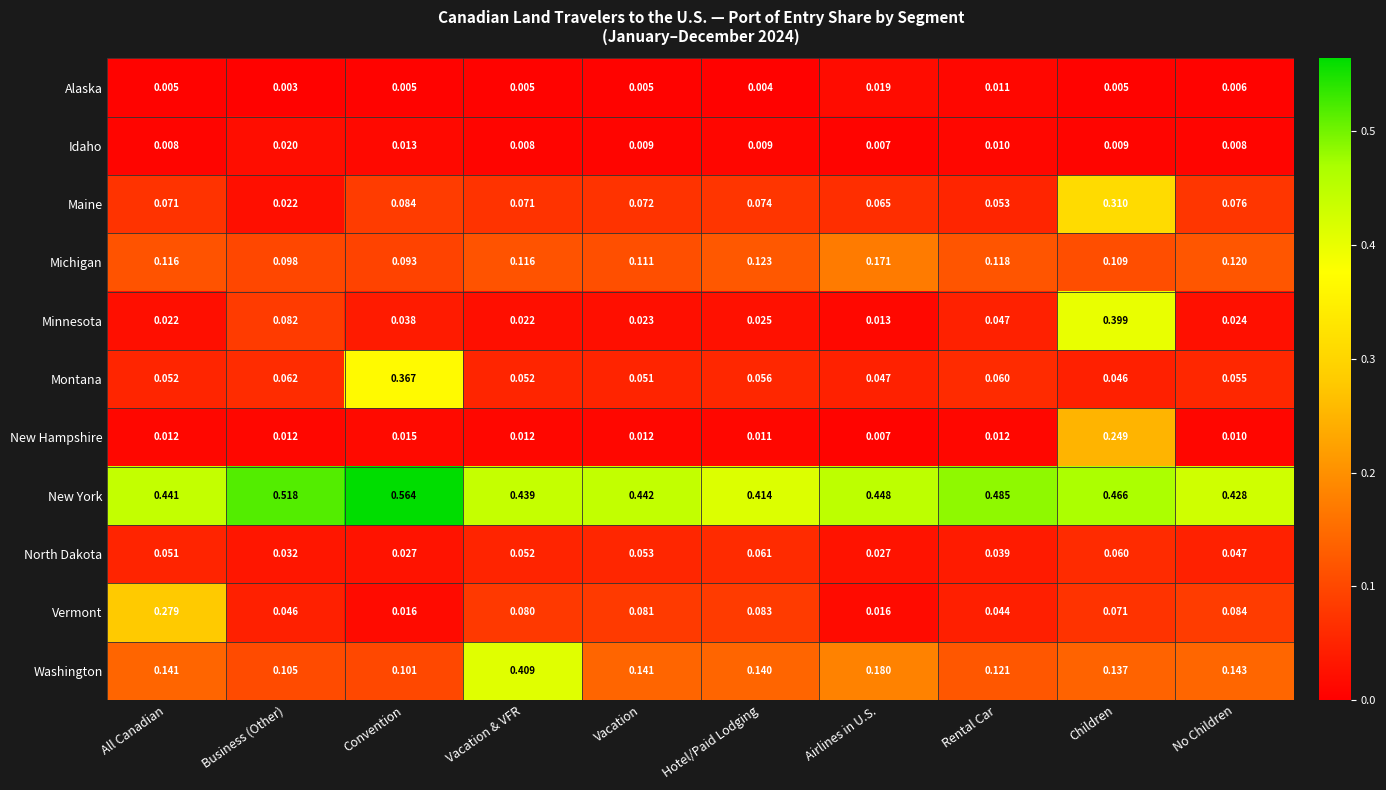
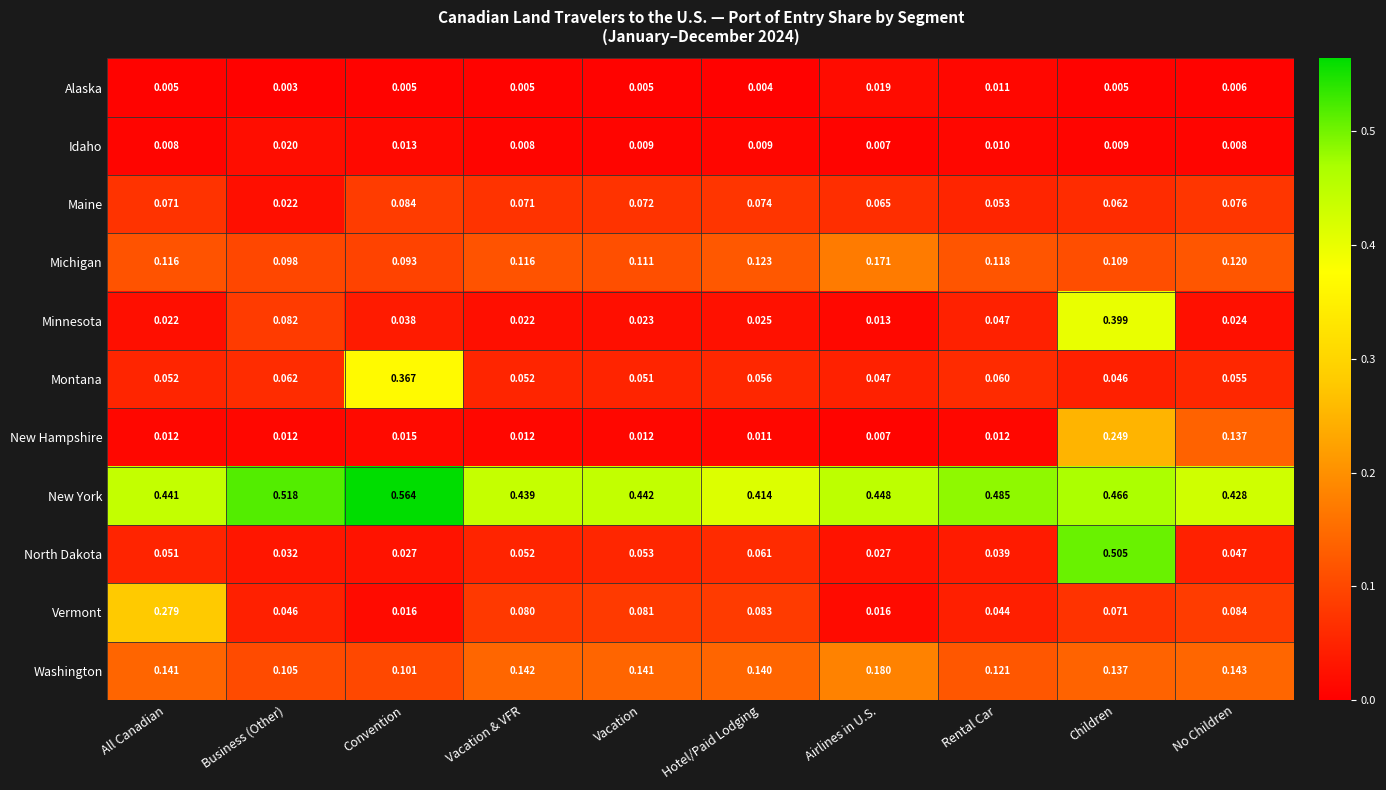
  {
    "Alaska": {
      "All Canadian": 0.005,
      "Business (Other)": 0.003,
      "Convention": 0.005,
      "Vacation & VFR": 0.005,
      "Vacation": 0.005,
      "Hotel/Paid Lodging": 0.004,
      "Airlines in U.S.": 0.019,
      "Rental Car": 0.011,
      "Children": 0.005,
      "No Children": 0.006
    },
    "Idaho": {
      "All Canadian": 0.008,
      "Business (Other)": 0.020,
      "Convention": 0.013,
      "Vacation & VFR": 0.008,
      "Vacation": 0.009,
      "Hotel/Paid Lodging": 0.009,
      "Airlines in U.S.": 0.007,
      "Rental Car": 0.010,
      "Children": 0.009,
      "No Children": 0.008
    },
    "Maine": {
      "All Canadian": 0.071,
      "Business (Other)": 0.022,
      "Convention": 0.084,
      "Vacation & VFR": 0.071,
      "Vacation": 0.072,
      "Hotel/Paid Lodging": 0.074,
      "Airlines in U.S.": 0.065,
      "Rental Car": 0.053,
-     "Children": 0.310,
+     "Children": 0.062,
      "No Children": 0.076
    },
    "Michigan": {
      "All Canadian": 0.116,
      "Business (Other)": 0.098,
      "Convention": 0.093,
      "Vacation & VFR": 0.116,
      "Vacation": 0.111,
      "Hotel/Paid Lodging": 0.123,
      "Airlines in U.S.": 0.171,
      "Rental Car": 0.118,
      "Children": 0.109,
      "No Children": 0.120
    },
    "Minnesota": {
      "All Canadian": 0.022,
      "Business (Other)": 0.082,
      "Convention": 0.038,
      "Vacation & VFR": 0.022,
      "Vacation": 0.023,
      "Hotel/Paid Lodging": 0.025,
      "Airlines in U.S.": 0.013,
      "Rental Car": 0.047,
      "Children": 0.399,
      "No Children": 0.024
    },
    "Montana": {
      "All Canadian": 0.052,
      "Business (Other)": 0.062,
      "Convention": 0.367,
      "Vacation & VFR": 0.052,
      "Vacation": 0.051,
      "Hotel/Paid Lodging": 0.056,
      "Airlines in U.S.": 0.047,
      "Rental Car": 0.060,
      "Children": 0.046,
      "No Children": 0.055
    },
    "New Hampshire": {
      "All Canadian": 0.012,
      "Business (Other)": 0.012,
      "Convention": 0.015,
      "Vacation & VFR": 0.012,
      "Vacation": 0.012,
      "Hotel/Paid Lodging": 0.011,
      "Airlines in U.S.": 0.007,
      "Rental Car": 0.012,
      "Children": 0.249,
-     "No Children": 0.010
+     "No Children": 0.137
    },
    "New York": {
      "All Canadian": 0.441,
      "Business (Other)": 0.518,
      "Convention": 0.564,
      "Vacation & VFR": 0.439,
      "Vacation": 0.442,
      "Hotel/Paid Lodging": 0.414,
      "Airlines in U.S.": 0.448,
      "Rental Car": 0.485,
      "Children": 0.466,
      "No Children": 0.428
    },
    "North Dakota": {
      "All Canadian": 0.051,
      "Business (Other)": 0.032,
      "Convention": 0.027,
      "Vacation & VFR": 0.052,
      "Vacation": 0.053,
      "Hotel/Paid Lodging": 0.061,
      "Airlines in U.S.": 0.027,
      "Rental Car": 0.039,
-     "Children": 0.060,
+     "Children": 0.505,
      "No Children": 0.047
    },
    "Vermont": {
      "All Canadian": 0.279,
      "Business (Other)": 0.046,
      "Convention": 0.016,
      "Vacation & VFR": 0.080,
      "Vacation": 0.081,
      "Hotel/Paid Lodging": 0.083,
      "Airlines in U.S.": 0.016,
      "Rental Car": 0.044,
      "Children": 0.071,
      "No Children": 0.084
    },
    "Washington": {
      "All Canadian": 0.141,
      "Business (Other)": 0.105,
      "Convention": 0.101,
-     "Vacation & VFR": 0.409,
+     "Vacation & VFR": 0.142,
      "Vacation": 0.141,
      "Hotel/Paid Lodging": 0.140,
      "Airlines in U.S.": 0.180,
      "Rental Car": 0.121,
      "Children": 0.137,
      "No Children": 0.143
    }
  }
